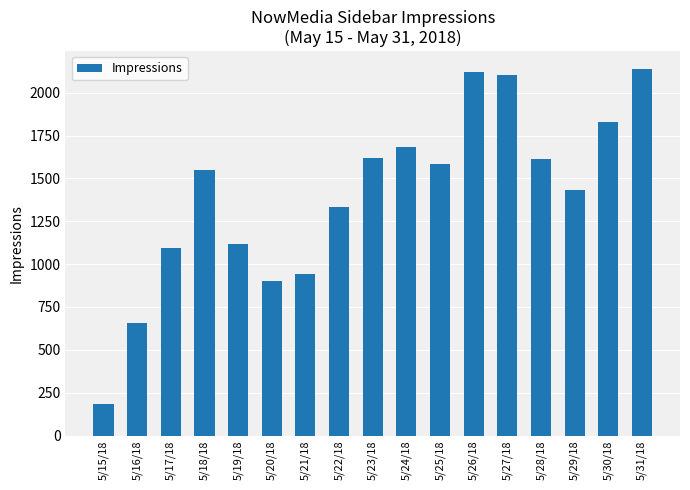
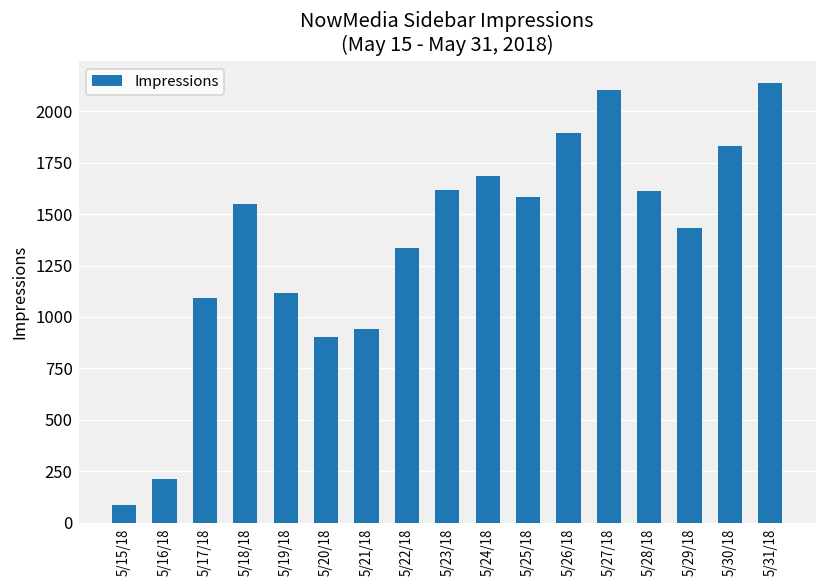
  {
-   "5/15/18": 180,
-   "5/16/18": 660,
+   "5/15/18": 80,
+   "5/16/18": 210,
    "5/17/18": 1090,
    "5/18/18": 1550,
    "5/19/18": 1120,
    "5/20/18": 900,
    "5/21/18": 940,
    "5/22/18": 1330,
    "5/23/18": 1620,
    "5/24/18": 1690,
    "5/25/18": 1580,
-   "5/26/18": 2120,
+   "5/26/18": 1900,
    "5/27/18": 2100,
    "5/28/18": 1610,
    "5/29/18": 1430,
    "5/30/18": 1830,
    "5/31/18": 2140
  }
